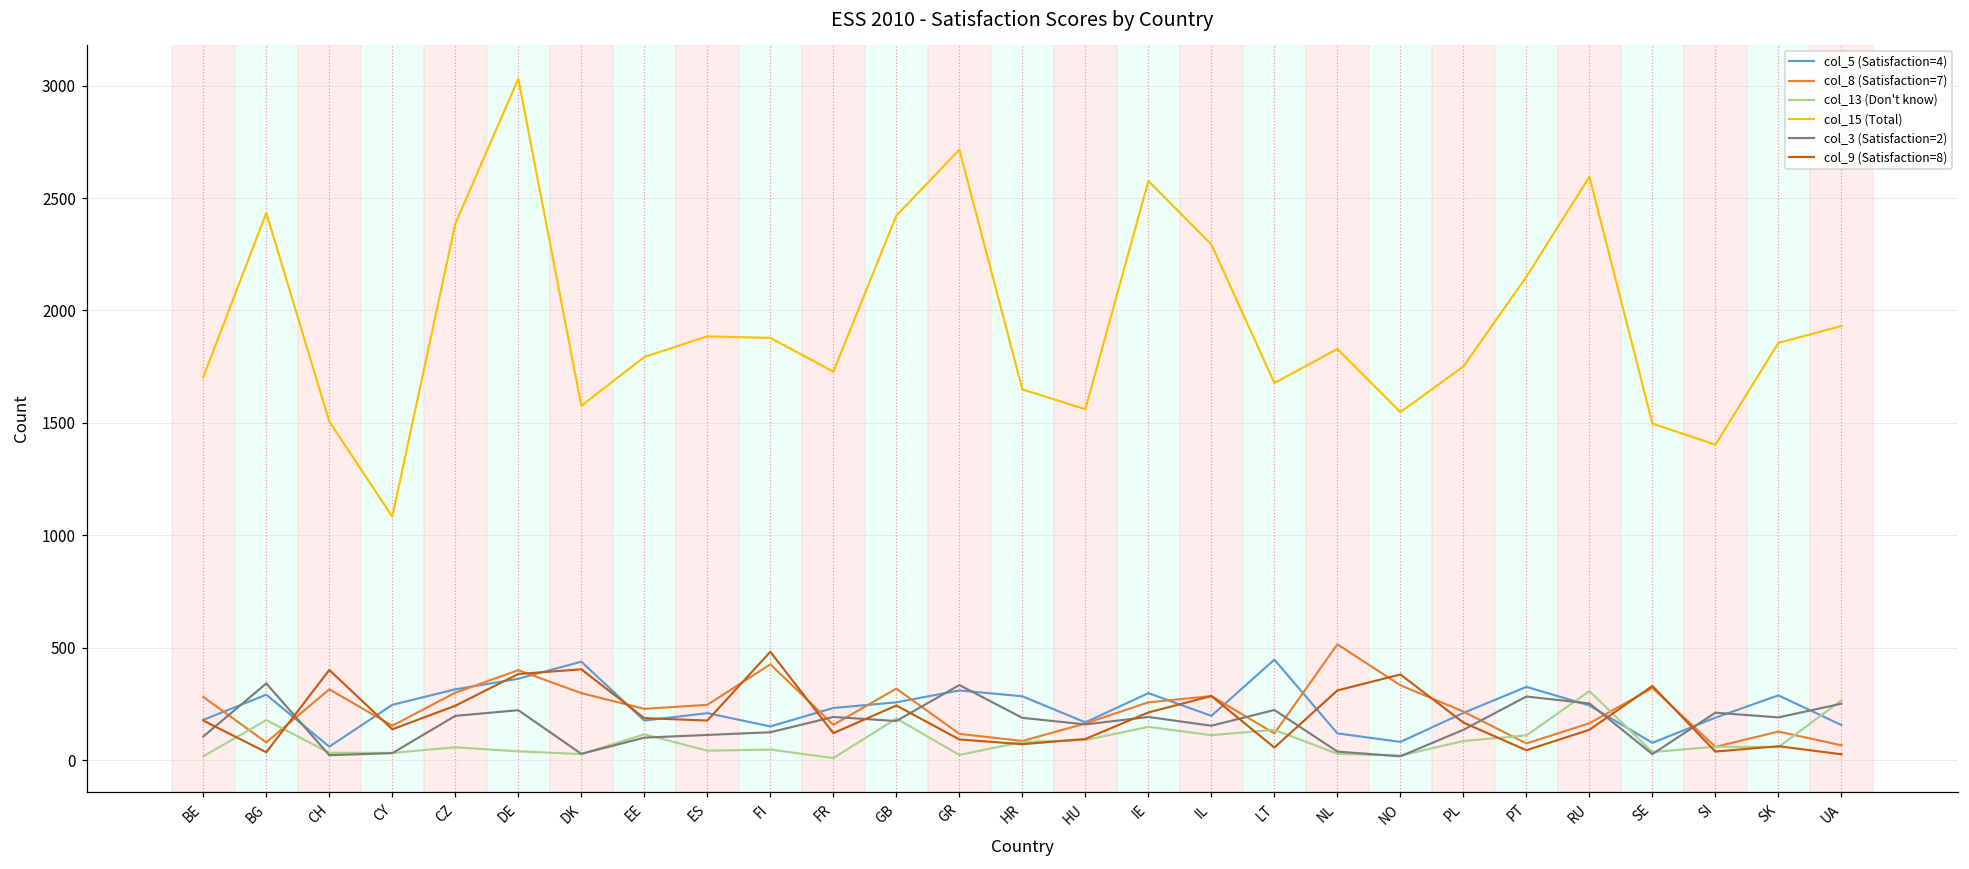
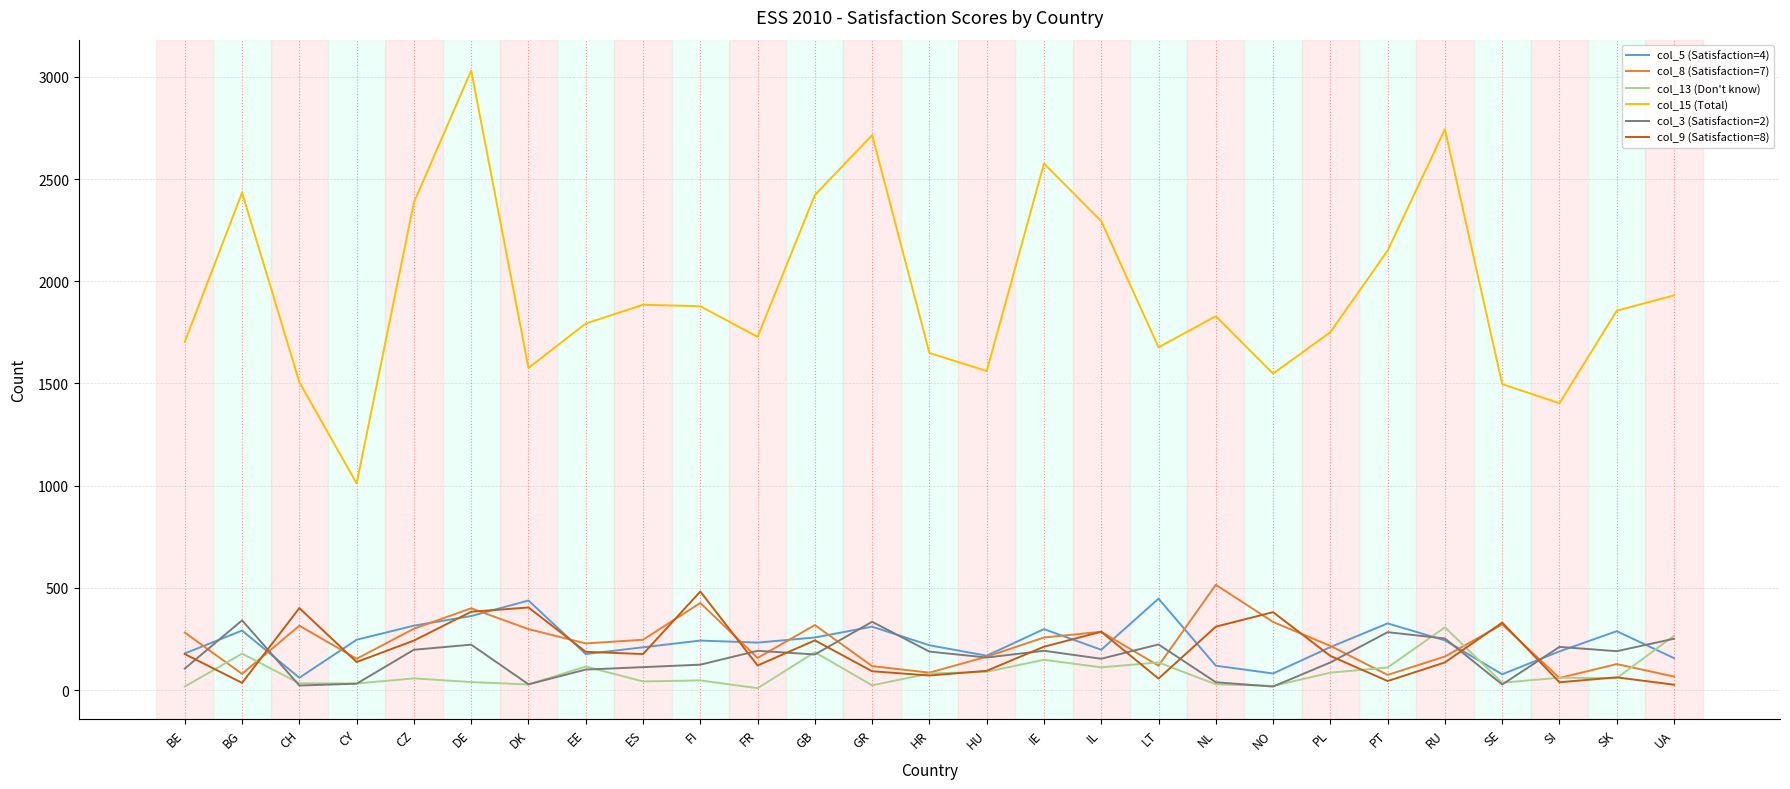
  {
    "col_5 (Satisfaction=4)": {
      "BG": 290,
      "CH": 60,
      "CY": 250,
      "CZ": 320,
      "DE": 360,
      "DK": 440,
      "ES": 210,
-     "FI": 150,
+     "FI": 240,
      "FR": 230,
      "GB": 260,
      "GR": 310,
-     "HR": 280,
+     "HR": 220,
      "IE": 300,
      "IL": 200,
      "LT": 450,
      "NL": 120,
      "NO": 80,
      "PT": 330,
      "SE": 80,
      "SI": 190,
      "SK": 290,
      "UA": 160
    },
    "col_8 (Satisfaction=7)": {
      "BE": 280,
      "BG": 80,
      "CH": 320,
      "CY": 150,
      "CZ": 300,
      "DE": 400,
      "DK": 300,
      "EE": 230,
      "ES": 250,
      "FI": 430,
      "FR": 160,
      "GB": 320,
      "GR": 120,
      "IE": 260,
      "LT": 120,
      "NL": 520,
      "NO": 330,
      "PT": 70,
      "RU": 160,
      "SK": 130,
      "UA": 70
    },
    "col_13 (Don't know)": {
      "BE": 20,
      "BG": 180,
      "CZ": 60,
      "DE": 40,
      "EE": 120,
      "ES": 40,
      "FI": 50,
      "FR": 10,
      "GR": 20,
      "IE": 150,
      "IL": 110,
      "LT": 140,
      "PL": 90,
      "PT": 110,
      "RU": 310,
      "UA": 270
    },
    "col_15 (Total)": {
      "BE": 1700,
      "BG": 2430,
      "CH": 1510,
-     "CY": 1080,
+     "CY": 1010,
      "CZ": 2390,
      "DE": 3030,
      "DK": 1580,
      "EE": 1790,
      "ES": 1890,
      "FI": 1880,
      "FR": 1730,
      "GB": 2420,
      "GR": 2720,
      "HR": 1650,
      "HU": 1560,
      "IE": 2580,
      "IL": 2290,
      "LT": 1680,
      "NL": 1830,
      "NO": 1550,
      "PL": 1750,
      "PT": 2150,
-     "RU": 2600,
+     "RU": 2740,
      "SE": 1500,
      "SI": 1400,
      "SK": 1860,
      "UA": 1930
    },
    "col_3 (Satisfaction=2)": {
      "BE": 110,
      "BG": 340,
      "CZ": 200,
      "DE": 220,
      "EE": 100,
      "ES": 110,
      "FI": 120,
      "FR": 190,
      "GR": 330,
      "HR": 190,
      "IE": 190,
      "IL": 150,
      "LT": 220,
      "PL": 140,
      "PT": 280,
      "SI": 210,
      "SK": 190,
      "UA": 250
    },
    "col_9 (Satisfaction=8)": {
      "BG": 40,
      "CH": 400,
      "CY": 140,
      "CZ": 240,
      "DE": 380,
      "DK": 400,
      "ES": 180,
      "FI": 480,
      "FR": 120,
      "GB": 240,
      "GR": 90,
      "IE": 210,
      "LT": 60,
      "NL": 310,
      "NO": 380,
      "PL": 170,
      "PT": 40,
      "RU": 140,
      "SI": 40,
      "UA": 30
    }
  }
